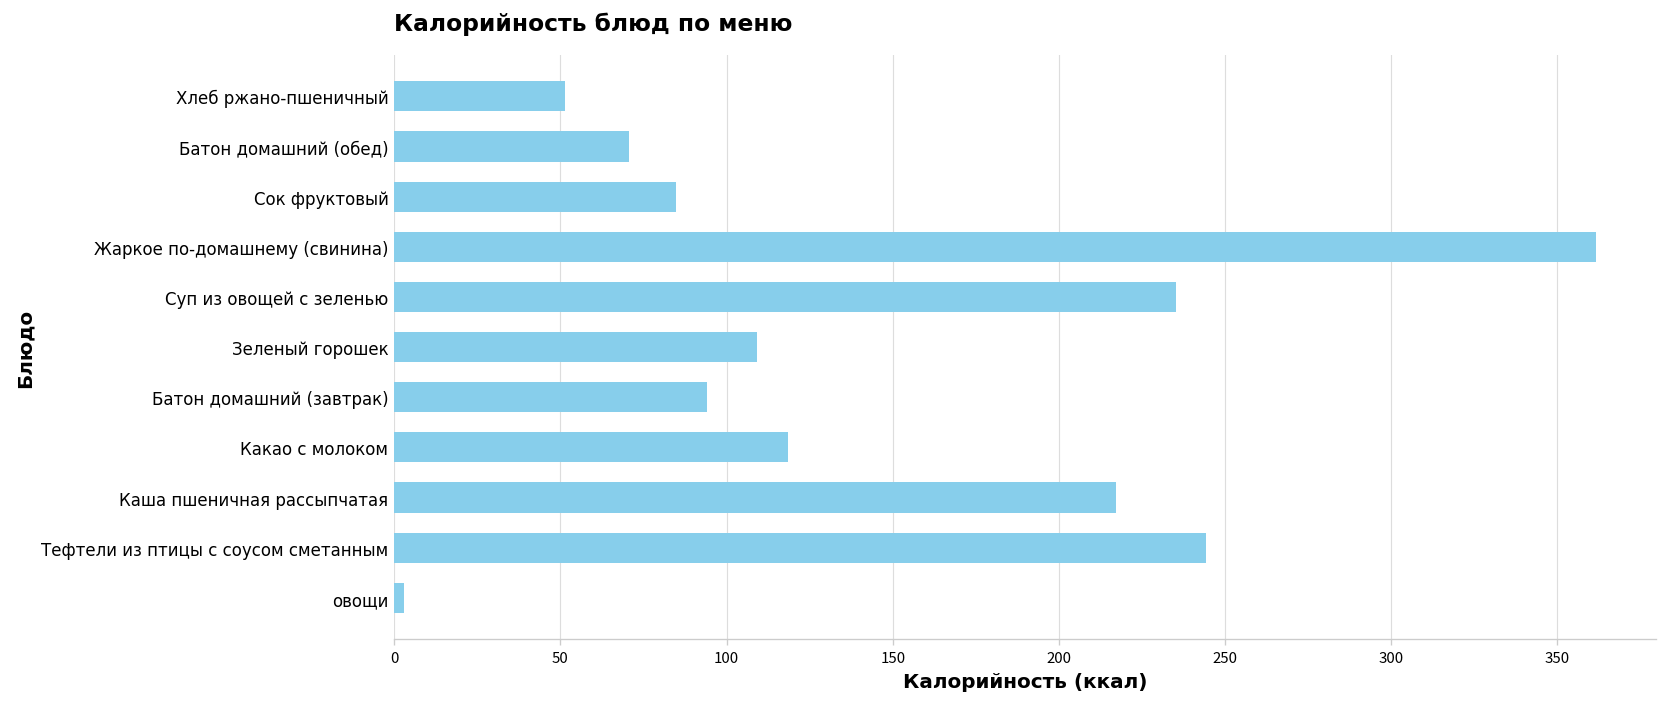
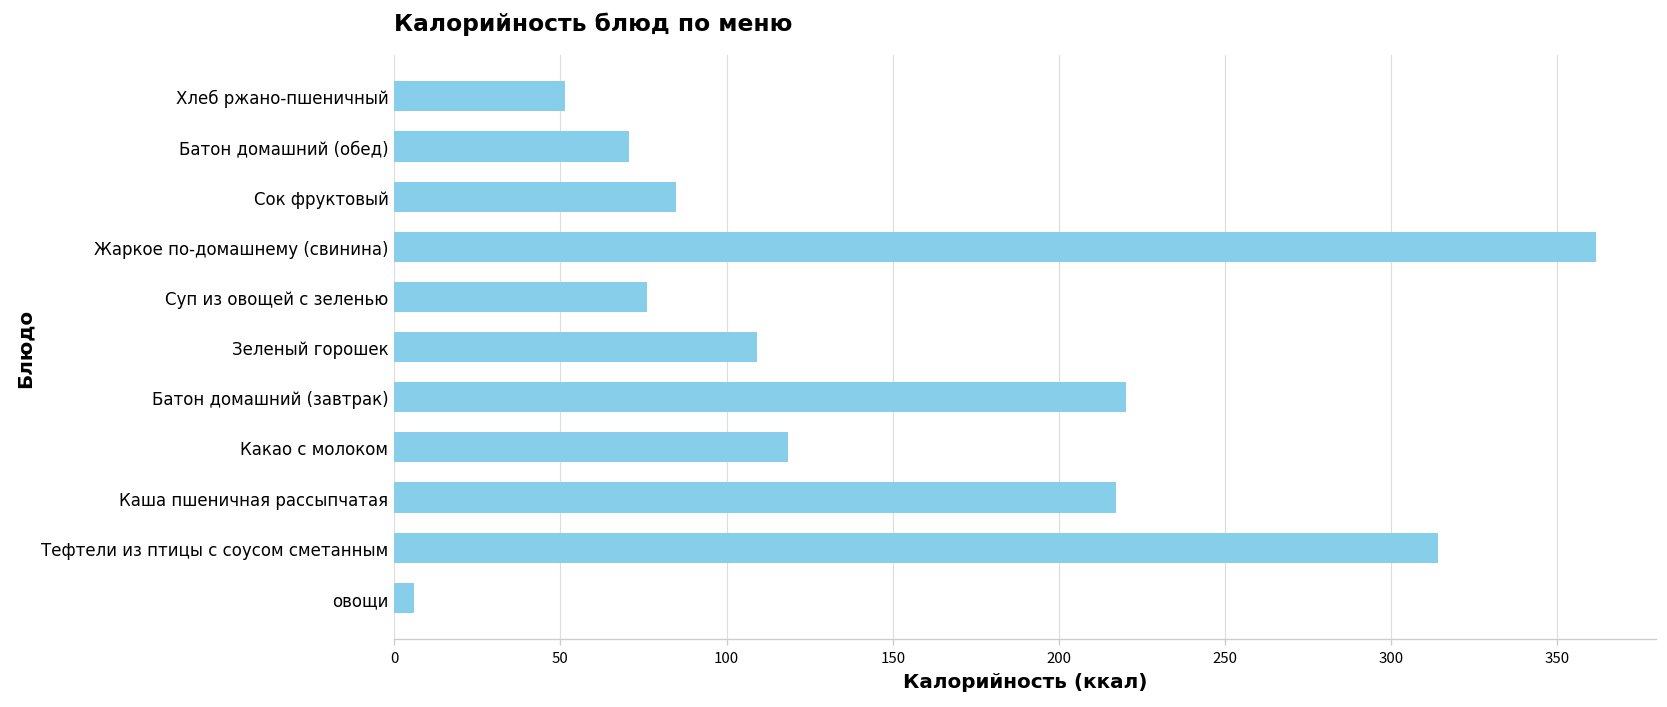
  {
    "Хлеб ржано-пшеничный": 51,
    "Батон домашний (обед)": 71,
    "Сок фруктовый": 85,
    "Жаркое по-домашнему (свинина)": 362,
-   "Суп из овощей с зеленью": 235,
+   "Суп из овощей с зеленью": 76,
    "Зеленый горошек": 109,
-   "Батон домашний (завтрак)": 94,
+   "Батон домашний (завтрак)": 220,
    "Какао с молоком": 119,
    "Каша пшеничная рассыпчатая": 217,
-   "Тефтели из птицы с соусом сметанным": 244,
-   "овощи": 3
+   "Тефтели из птицы с соусом сметанным": 314,
+   "овощи": 6
  }
